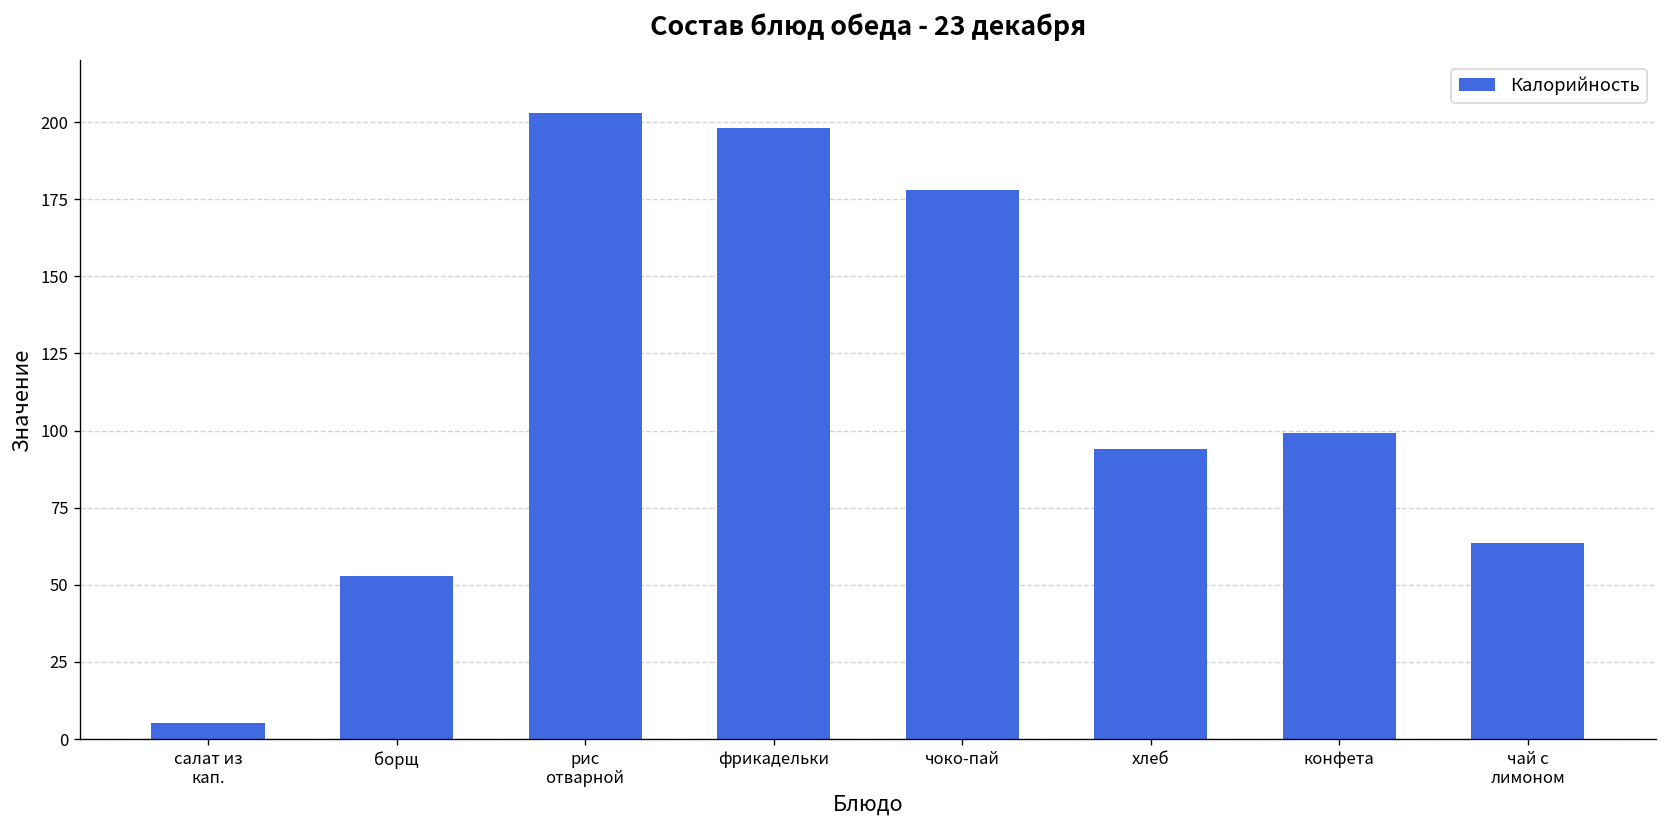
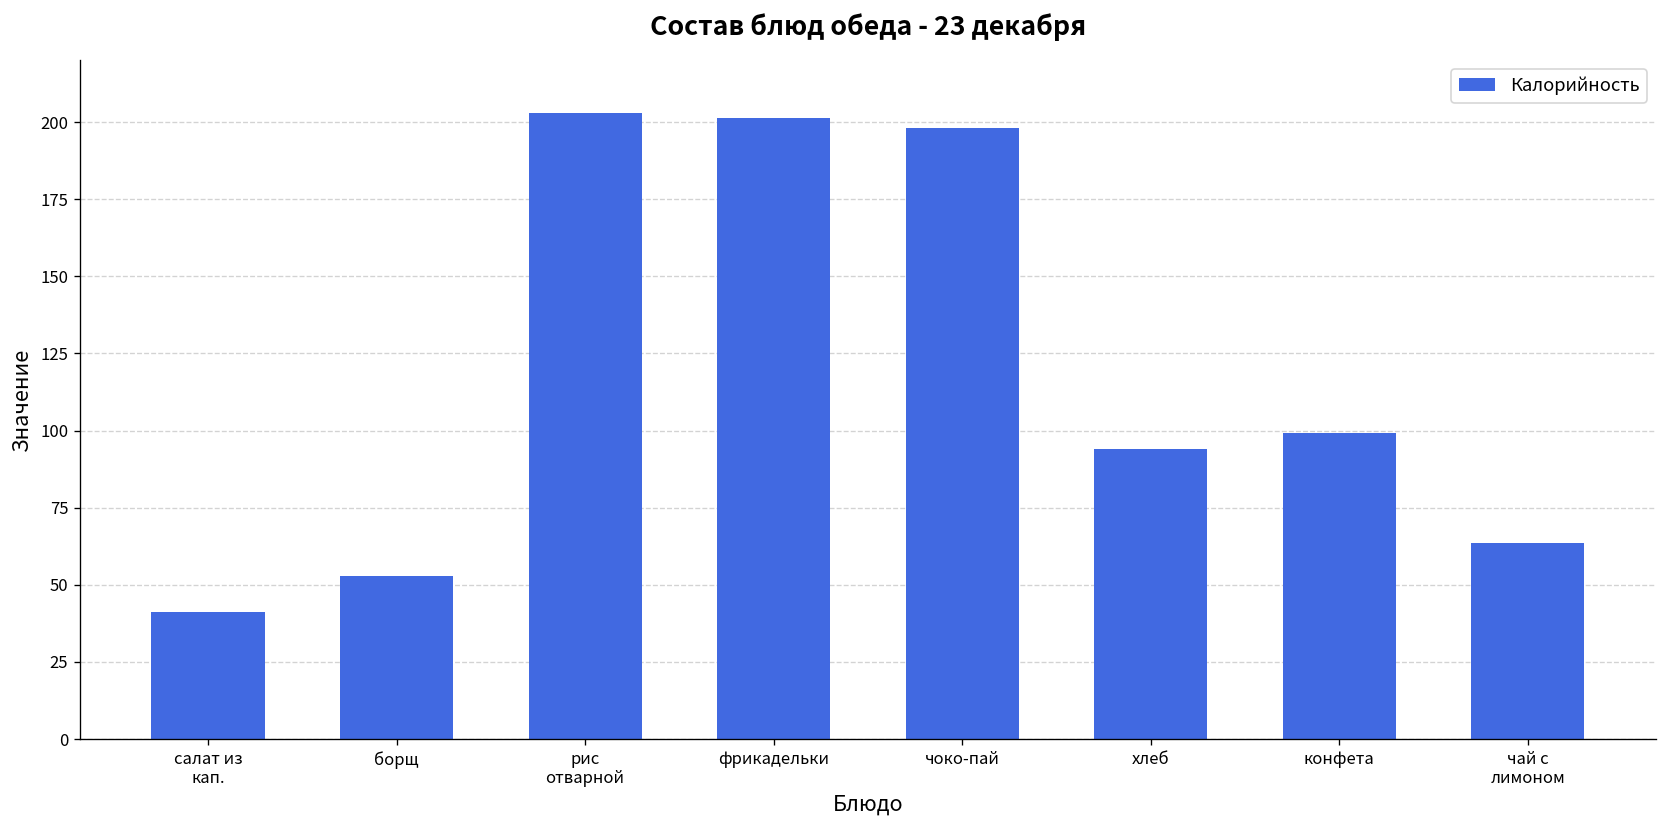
  {
-   "салат из кап.": 5,
+   "салат из кап.": 41,
    "борщ": 53,
    "рис отварной": 203,
-   "фрикадельки": 198,
-   "чоко-пай": 178,
+   "фрикадельки": 201,
+   "чоко-пай": 198,
    "хлеб": 94,
    "конфета": 99,
    "чай с лимоном": 64
  }
